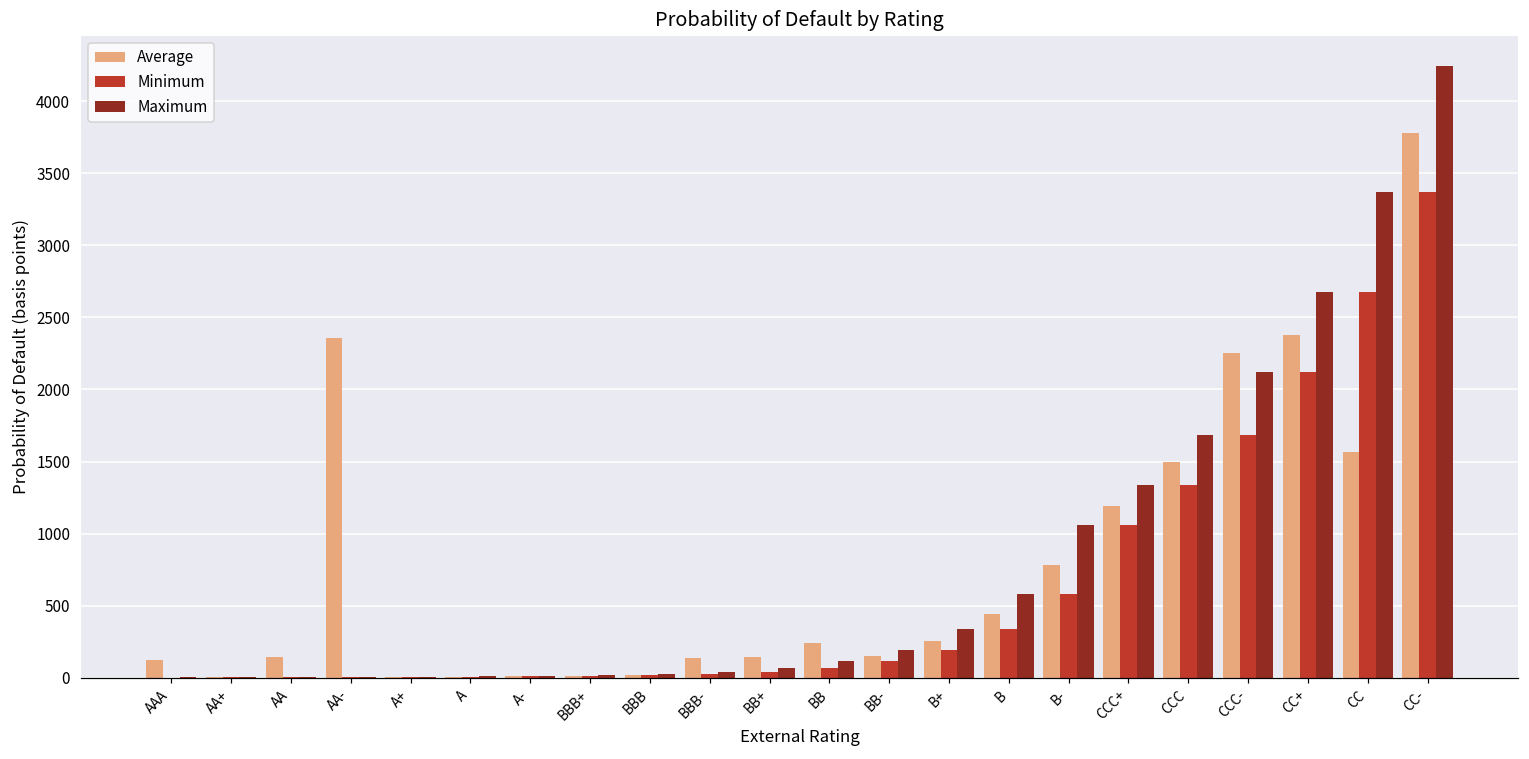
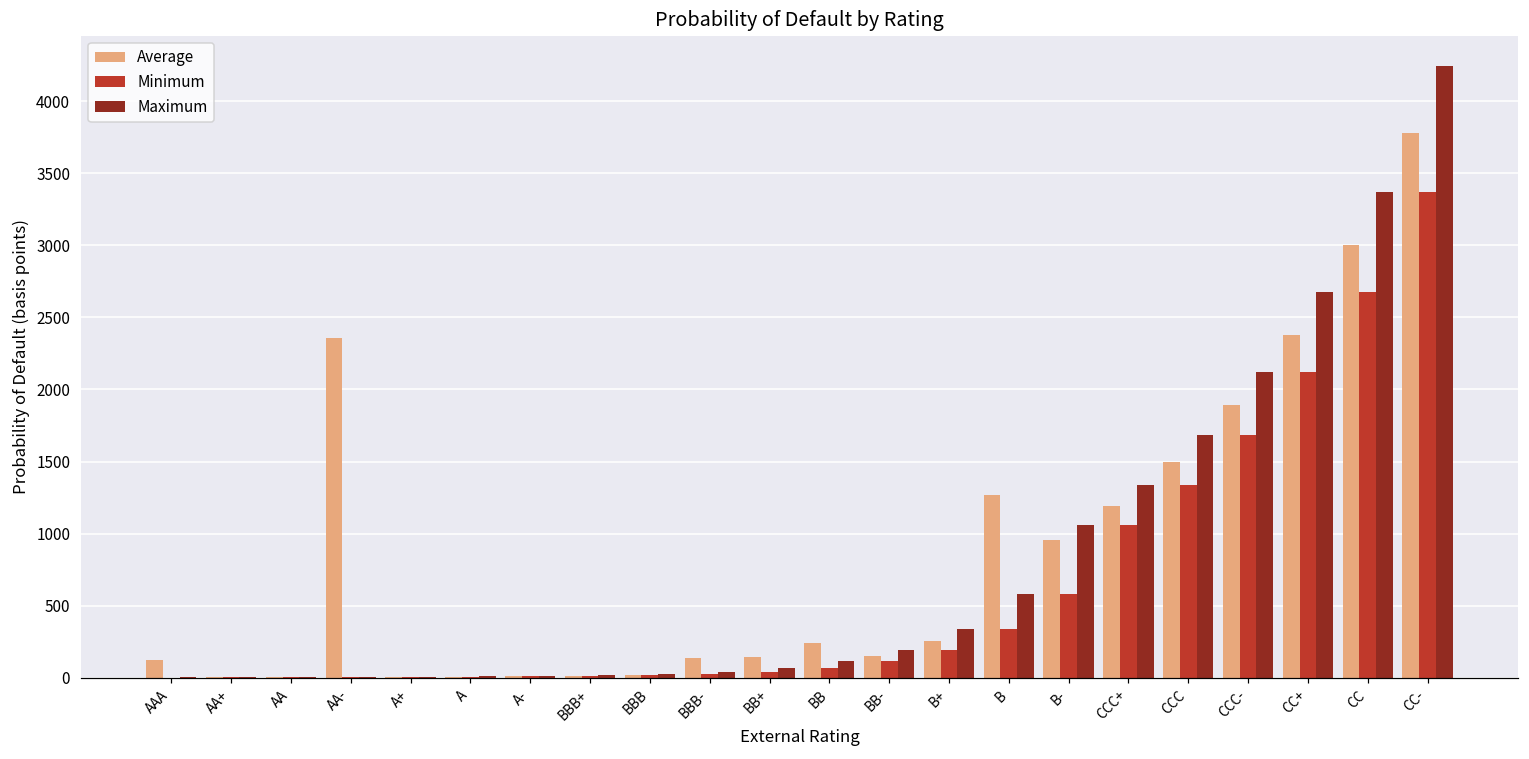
  {
    "Average": {
      "AAA": 130,
-     "AA": 150,
+     "AA": 0,
      "AA-": 2360,
      "BBB": 20,
      "BBB-": 140,
      "BB+": 150,
      "BB": 240,
      "BB-": 150,
      "B+": 260,
-     "B": 440,
-     "B-": 790,
+     "B": 1270,
+     "B-": 950,
      "CCC+": 1190,
      "CCC": 1500,
-     "CCC-": 2260,
+     "CCC-": 1890,
      "CC+": 2380,
-     "CC": 1570,
+     "CC": 3000,
      "CC-": 3780
    }
  }
